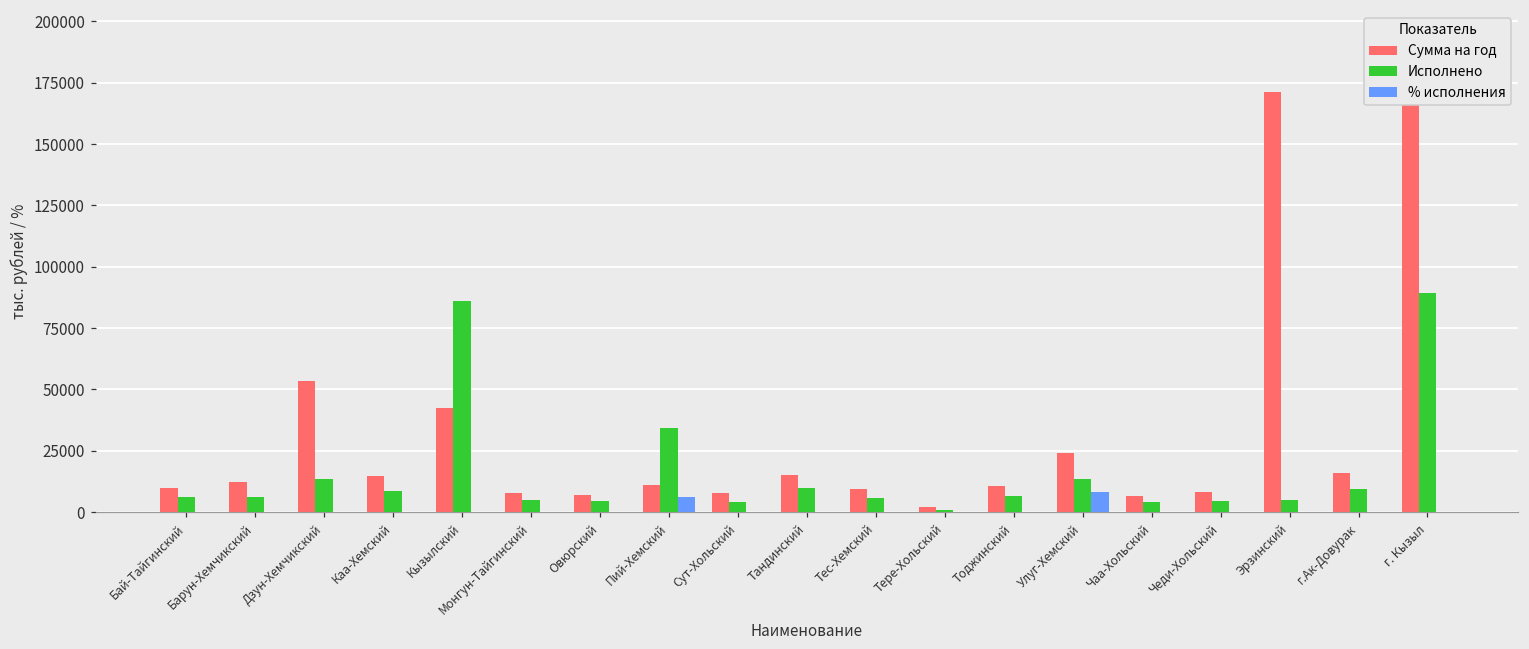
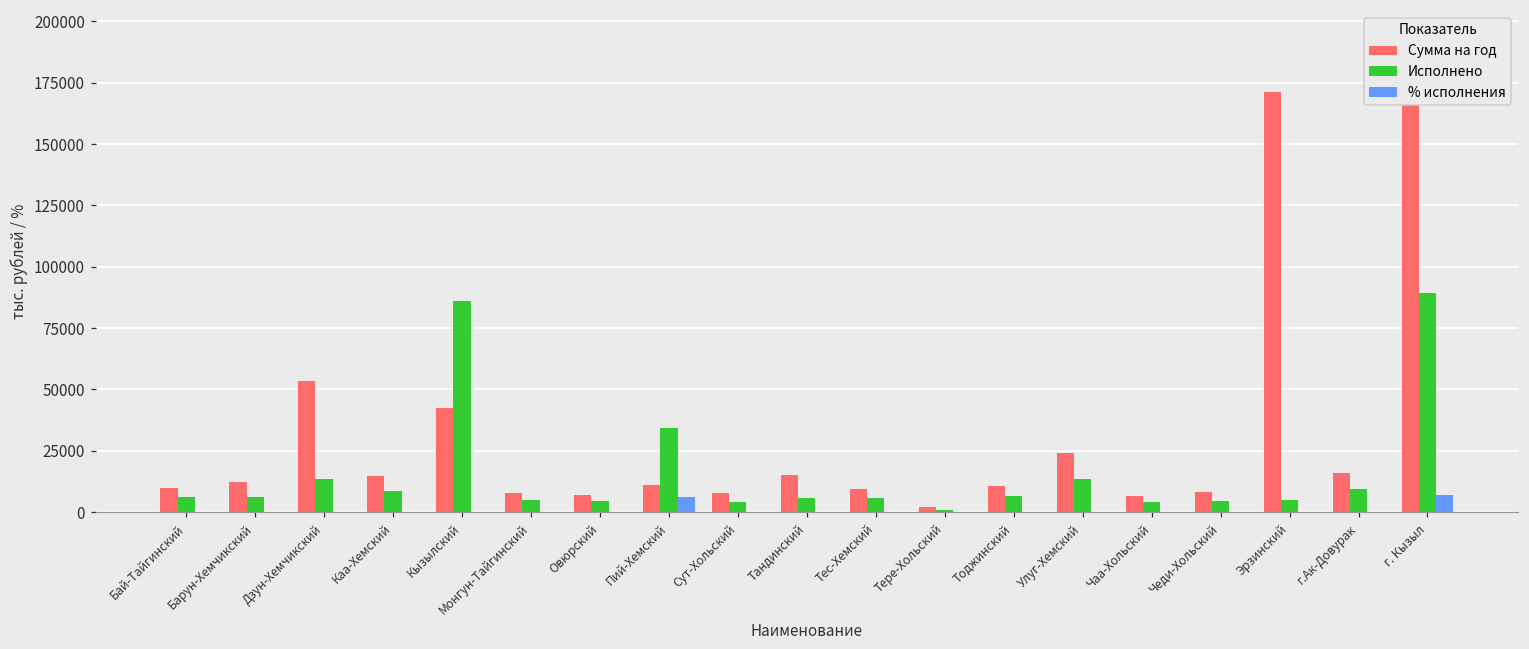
  {
    "Сумма на год": {
      "Бай-Тайгинский": 10000,
      "Барун-Хемчикский": 12000,
      "Дзун-Хемчикский": 53000,
      "Каа-Хемский": 15000,
      "Кызылский": 43000,
      "Монгун-Тайгинский": 8000,
      "Овюрский": 7000,
      "Пий-Хемский": 11000,
      "Сут-Хольский": 8000,
      "Тандинский": 15000,
      "Тес-Хемский": 10000,
      "Тере-Хольский": 2000,
      "Тоджинский": 11000,
      "Улуг-Хемский": 24000,
      "Чаа-Хольский": 6000,
      "Чеди-Хольский": 8000,
      "Эрзинский": 171000,
      "г.Ак-Довурак": 16000
    },
    "Исполнено": {
      "Бай-Тайгинский": 6000,
      "Барун-Хемчикский": 6000,
      "Дзун-Хемчикский": 13000,
      "Каа-Хемский": 9000,
      "Кызылский": 86000,
      "Монгун-Тайгинский": 5000,
      "Овюрский": 5000,
      "Пий-Хемский": 34000,
      "Сут-Хольский": 4000,
-     "Тандинский": 10000,
+     "Тандинский": 6000,
      "Тес-Хемский": 6000,
      "Тоджинский": 7000,
      "Улуг-Хемский": 13000,
      "Чаа-Хольский": 4000,
      "Чеди-Хольский": 4000,
      "Эрзинский": 5000,
      "г.Ак-Довурак": 9000,
      "г. Кызыл": 89000
    },
    "% исполнения": {
      "Пий-Хемский": 6000,
-     "Улуг-Хемский": 8000,
-     "г. Кызыл": 0
+     "Улуг-Хемский": 0,
+     "г. Кызыл": 7000
    }
  }
